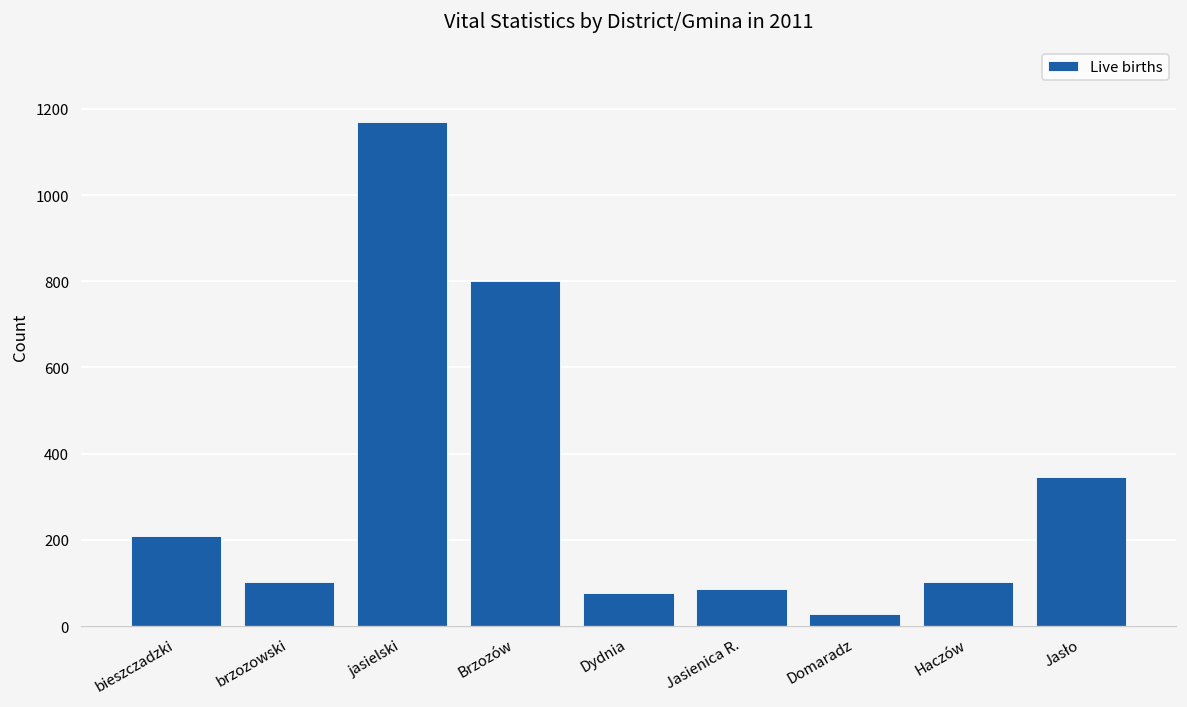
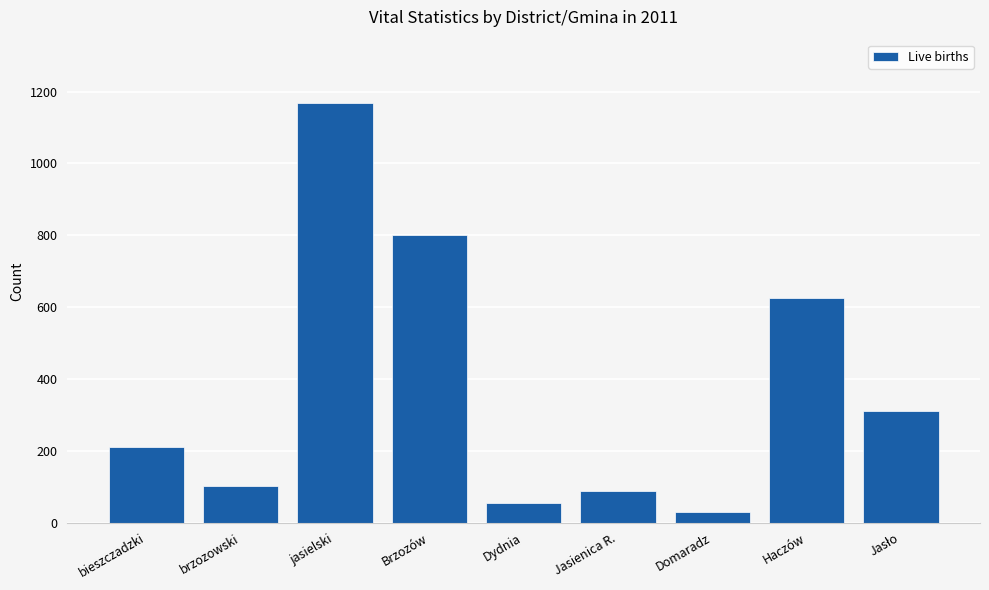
  {
    "bieszczadzki": 210,
    "brzozowski": 100,
    "jasielski": 1170,
    "Brzozów": 800,
-   "Dydnia": 80,
+   "Dydnia": 50,
    "Jasienica R.": 90,
    "Domaradz": 30,
-   "Haczów": 100,
-   "Jasło": 350
+   "Haczów": 630,
+   "Jasło": 310
  }
